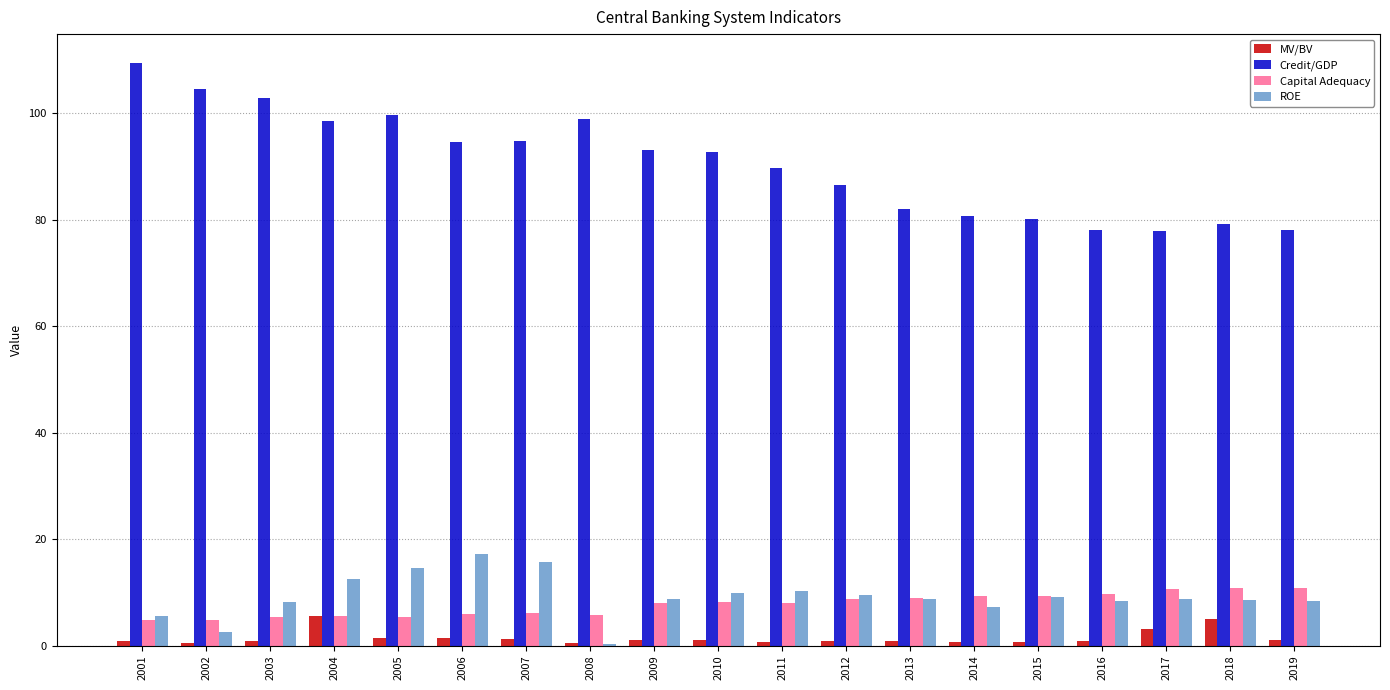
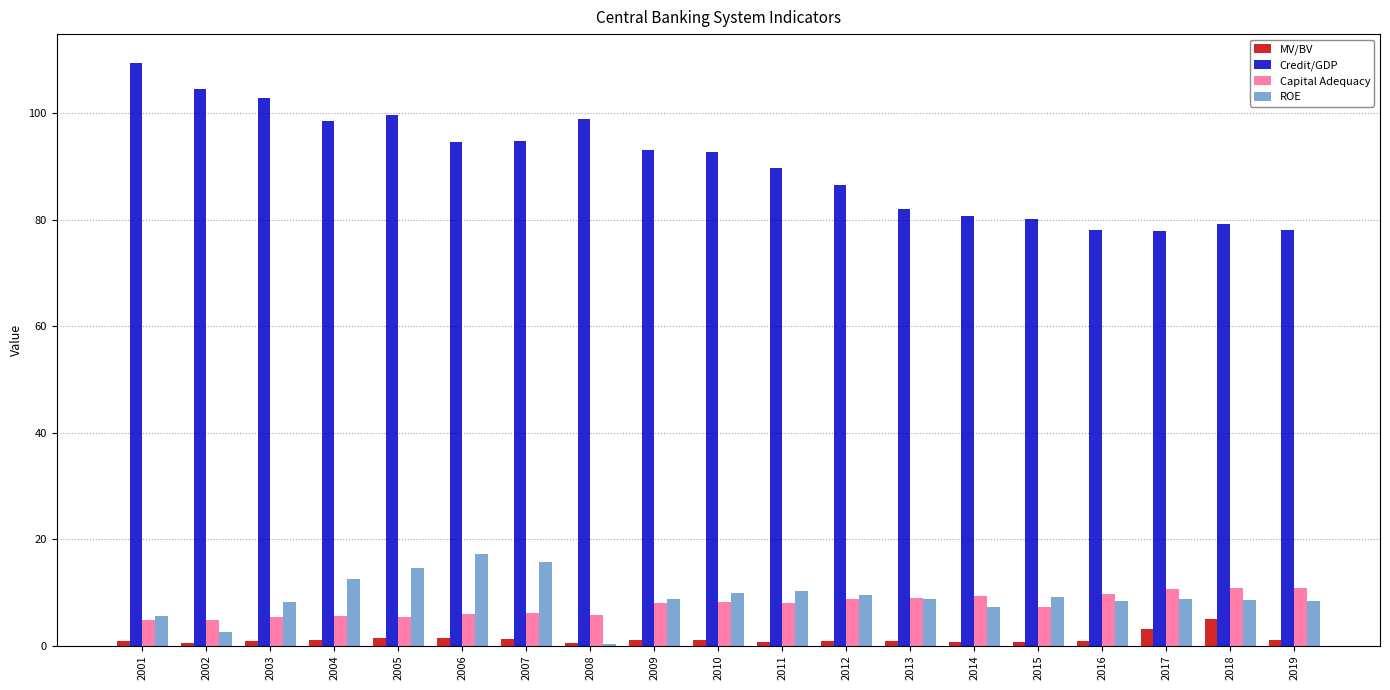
  {
    "MV/BV": {
      "2001": 1,
      "2002": 1,
      "2003": 1,
-     "2004": 6,
+     "2004": 1,
      "2005": 1,
      "2006": 1,
      "2007": 1,
      "2008": 1,
      "2009": 1,
      "2010": 1,
      "2011": 1,
      "2012": 1,
      "2013": 1,
      "2014": 1,
      "2015": 1,
      "2016": 1,
      "2017": 3,
      "2018": 5,
      "2019": 1
    },
    "Credit/GDP": {
      "2001": 109,
      "2002": 105,
      "2003": 103,
      "2004": 99,
      "2005": 100,
      "2006": 95,
      "2007": 95,
      "2008": 99,
      "2009": 93,
      "2010": 93,
      "2011": 90,
      "2012": 86,
      "2013": 82,
      "2014": 81,
      "2015": 80,
      "2016": 78,
      "2017": 78,
      "2018": 79,
      "2019": 78
    },
    "Capital Adequacy": {
      "2001": 5,
      "2002": 5,
      "2003": 5,
      "2004": 5,
      "2005": 5,
      "2006": 6,
      "2007": 6,
      "2008": 6,
      "2009": 8,
      "2010": 8,
      "2011": 8,
      "2012": 9,
      "2013": 9,
      "2014": 9,
-     "2015": 9,
+     "2015": 7,
      "2016": 10,
      "2017": 11,
      "2018": 11,
      "2019": 11
    },
    "ROE": {
      "2001": 6,
      "2002": 2,
      "2003": 8,
      "2004": 12,
      "2005": 15,
      "2006": 17,
      "2007": 16,
      "2009": 9,
      "2010": 10,
      "2011": 10,
      "2012": 10,
      "2013": 9,
      "2014": 7,
      "2015": 9,
      "2016": 8,
      "2017": 9,
      "2018": 9,
      "2019": 8
    }
  }
